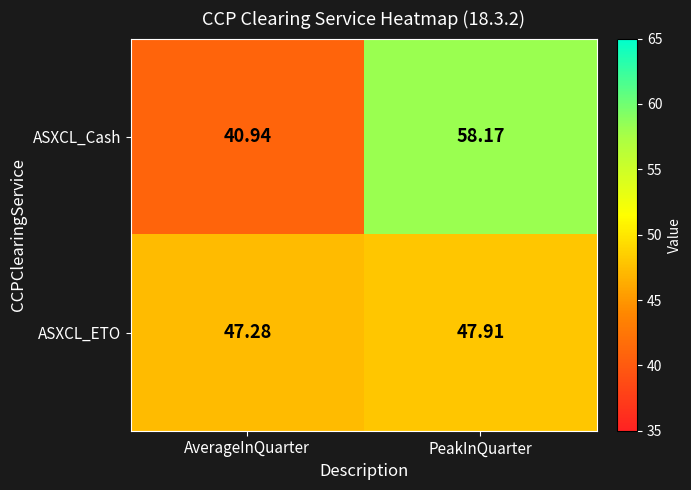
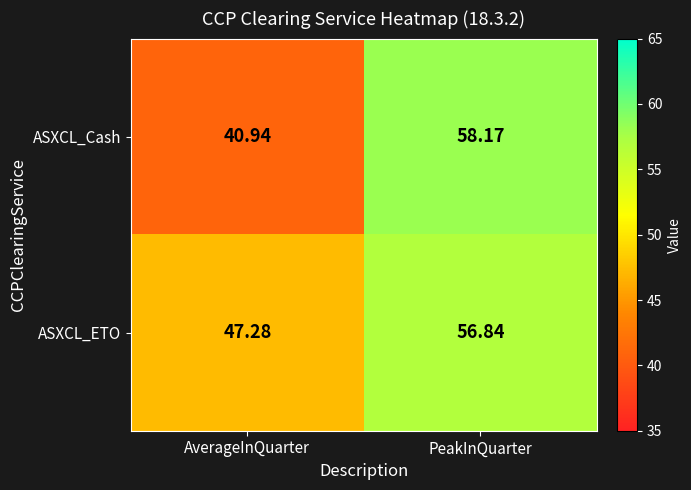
  {
    "ASXCL_Cash": {
      "AverageInQuarter": 40.94,
      "PeakInQuarter": 58.17
    },
    "ASXCL_ETO": {
      "AverageInQuarter": 47.28,
-     "PeakInQuarter": 47.91
+     "PeakInQuarter": 56.84
    }
  }
